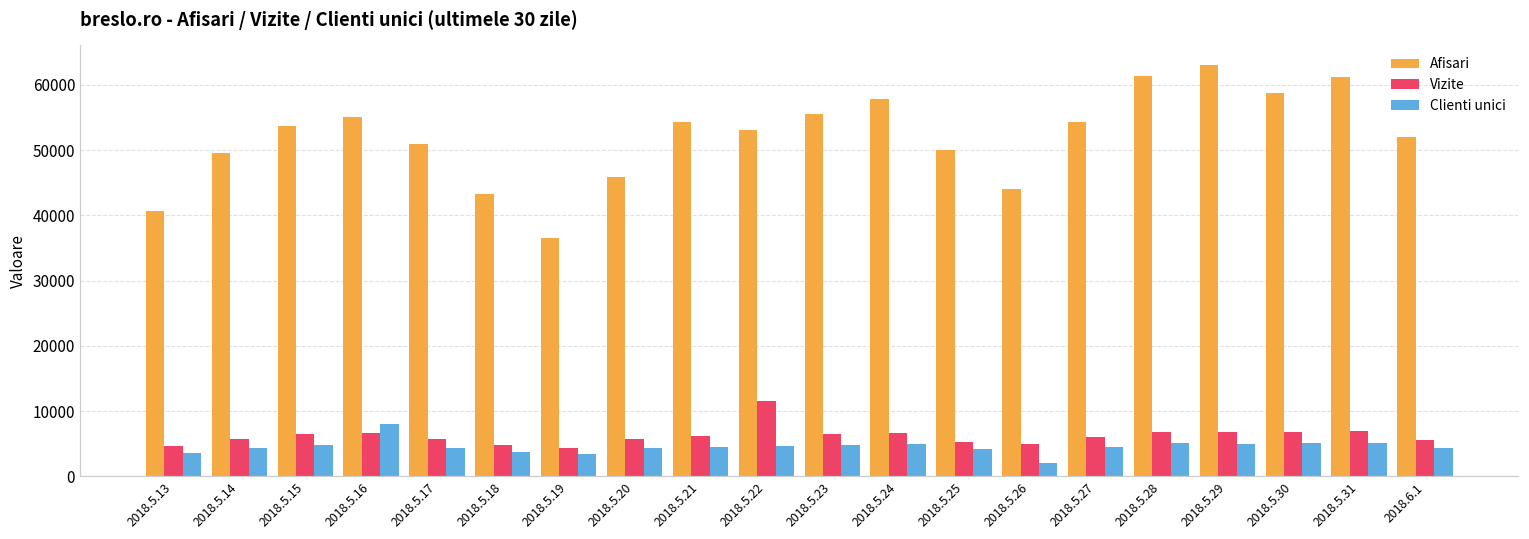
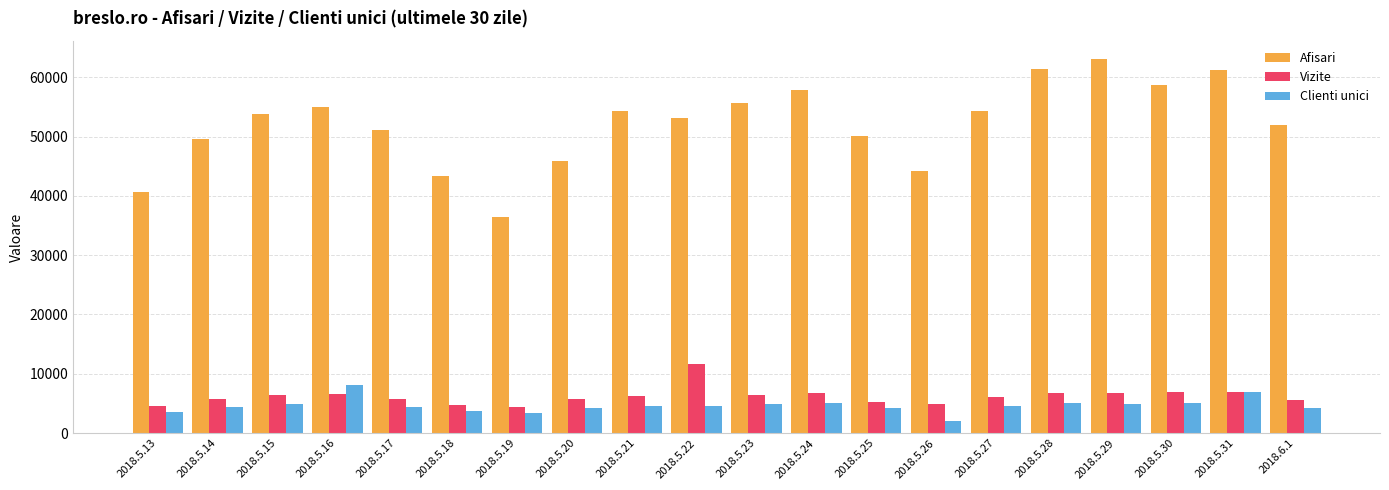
  {
    "Afisari": {
      "2018.5.13": 41000,
      "2018.5.14": 50000,
      "2018.5.15": 54000,
      "2018.5.16": 55000,
      "2018.5.17": 51000,
      "2018.5.18": 43000,
      "2018.5.19": 36000,
      "2018.5.20": 46000,
      "2018.5.21": 54000,
      "2018.5.22": 53000,
      "2018.5.23": 56000,
      "2018.5.24": 58000,
      "2018.5.25": 50000,
      "2018.5.26": 44000,
      "2018.5.27": 54000,
      "2018.5.28": 61000,
      "2018.5.29": 63000,
      "2018.5.30": 59000,
      "2018.5.31": 61000,
      "2018.6.1": 52000
    },
    "Vizite": {
      "2018.5.13": 5000,
      "2018.5.14": 6000,
      "2018.5.15": 6000,
      "2018.5.16": 7000,
      "2018.5.17": 6000,
      "2018.5.18": 5000,
      "2018.5.19": 4000,
      "2018.5.20": 6000,
      "2018.5.21": 6000,
      "2018.5.22": 12000,
      "2018.5.23": 6000,
      "2018.5.24": 7000,
      "2018.5.25": 5000,
      "2018.5.26": 5000,
      "2018.5.27": 6000,
      "2018.5.28": 7000,
      "2018.5.29": 7000,
      "2018.5.30": 7000,
      "2018.5.31": 7000,
      "2018.6.1": 6000
    },
    "Clienti unici": {
      "2018.5.13": 4000,
      "2018.5.14": 4000,
      "2018.5.15": 5000,
      "2018.5.16": 8000,
      "2018.5.17": 4000,
      "2018.5.18": 4000,
      "2018.5.19": 3000,
      "2018.5.20": 4000,
      "2018.5.21": 5000,
      "2018.5.22": 5000,
      "2018.5.23": 5000,
      "2018.5.24": 5000,
      "2018.5.25": 4000,
      "2018.5.26": 2000,
      "2018.5.27": 5000,
      "2018.5.28": 5000,
      "2018.5.29": 5000,
      "2018.5.30": 5000,
-     "2018.5.31": 5000,
+     "2018.5.31": 7000,
      "2018.6.1": 4000
    }
  }
